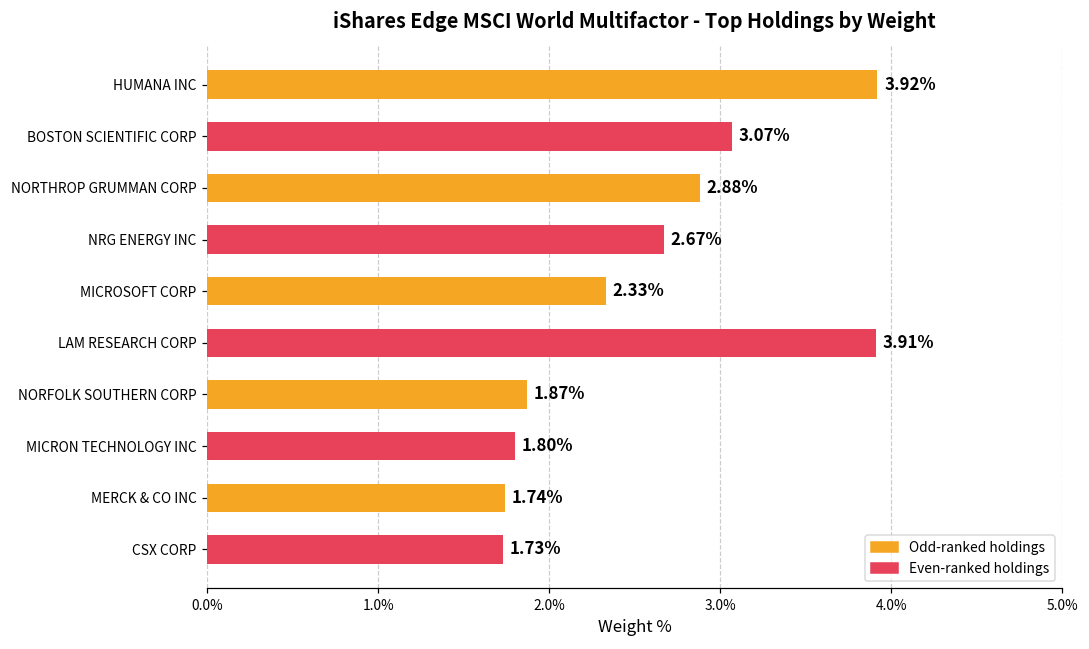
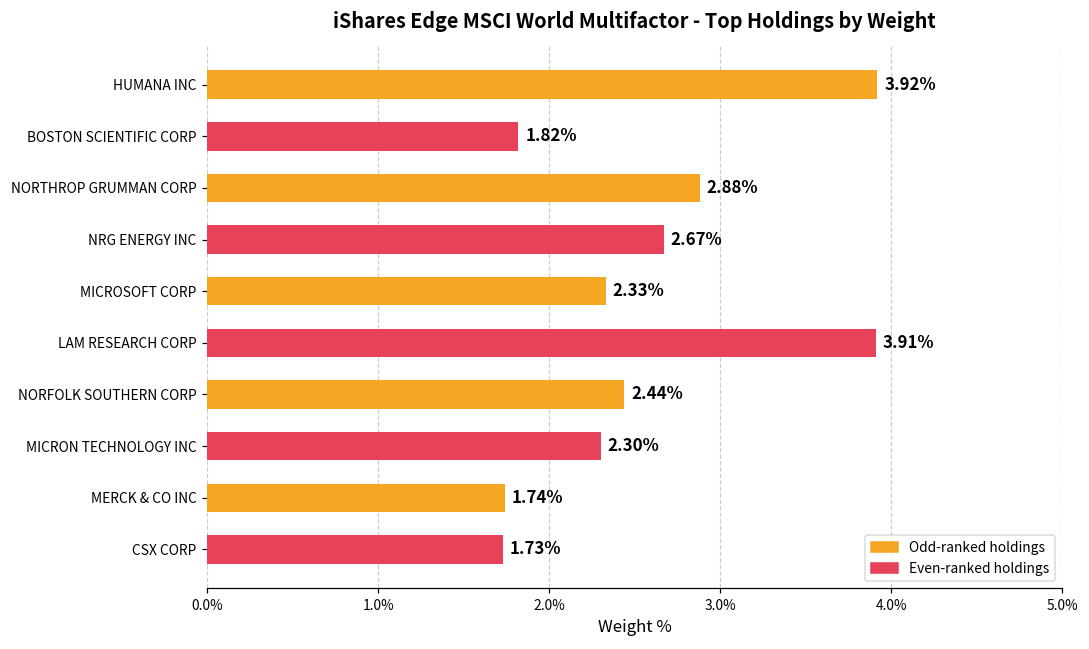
  {
    "HUMANA INC": "3.92%",
-   "BOSTON SCIENTIFIC CORP": "3.07%",
+   "BOSTON SCIENTIFIC CORP": "1.82%",
    "NORTHROP GRUMMAN CORP": "2.88%",
    "NRG ENERGY INC": "2.67%",
    "MICROSOFT CORP": "2.33%",
    "LAM RESEARCH CORP": "3.91%",
-   "NORFOLK SOUTHERN CORP": "1.87%",
-   "MICRON TECHNOLOGY INC": "1.80%",
+   "NORFOLK SOUTHERN CORP": "2.44%",
+   "MICRON TECHNOLOGY INC": "2.30%",
    "MERCK & CO INC": "1.74%",
    "CSX CORP": "1.73%"
  }
